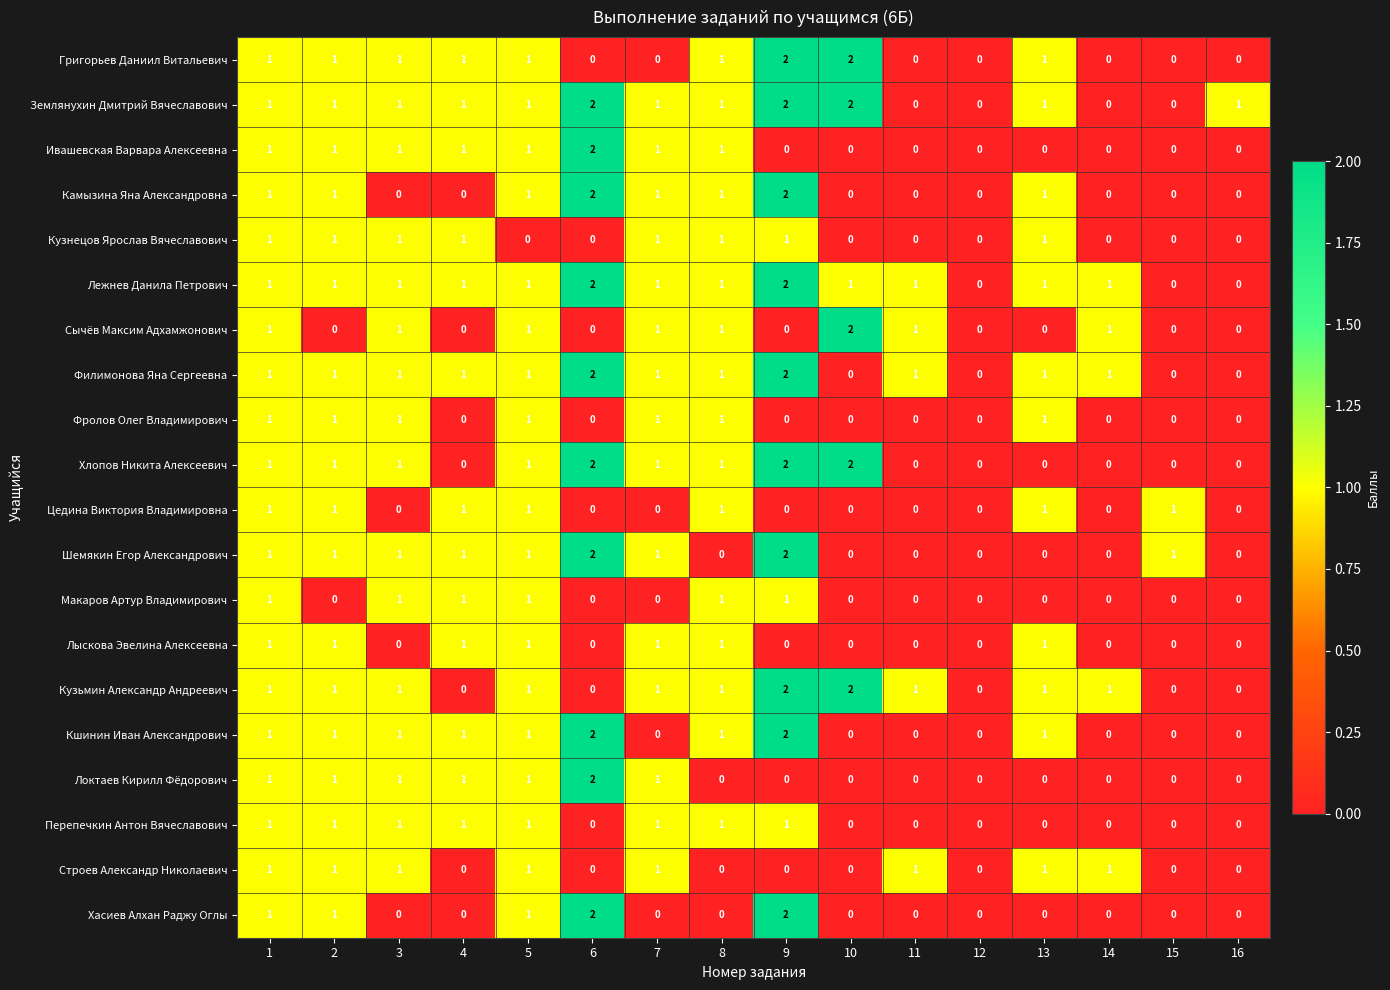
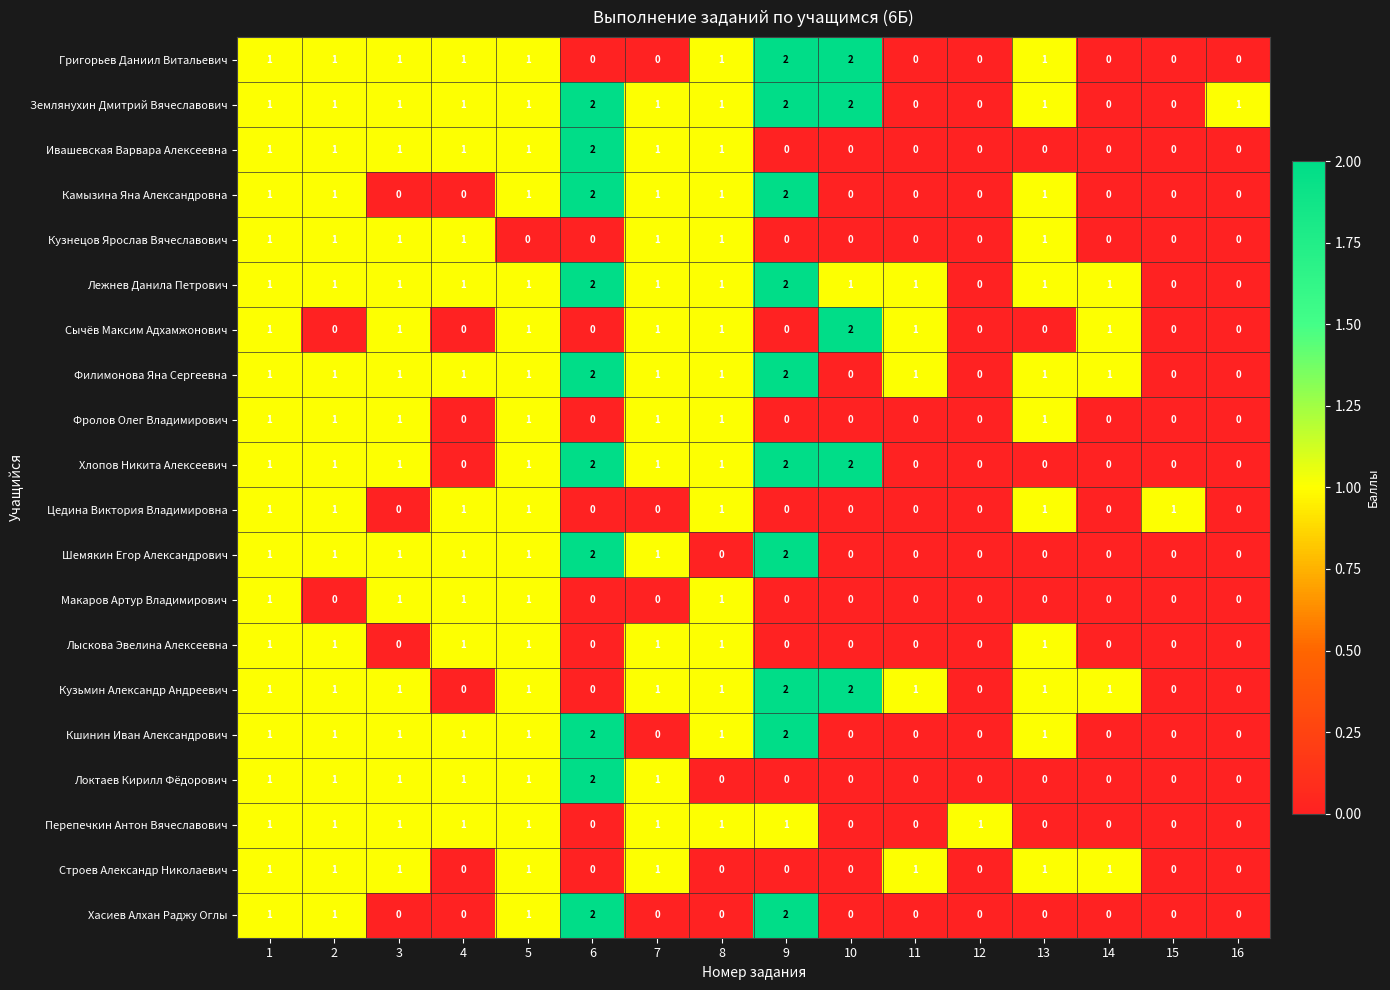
  {
    "Кузнецов Ярослав Вячеславович": {
      "1": 1,
      "2": 1,
      "3": 1,
      "4": 1,
      "5": 0,
      "6": 0,
      "7": 1,
      "8": 1,
-     "9": 1,
+     "9": 0,
      "10": 0,
      "11": 0,
      "12": 0,
      "13": 1,
      "14": 0,
      "15": 0,
      "16": 0
    },
    "Шемякин Егор Александрович": {
      "1": 1,
      "2": 1,
      "3": 1,
      "4": 1,
      "5": 1,
      "6": 2,
      "7": 1,
      "8": 0,
      "9": 2,
      "10": 0,
      "11": 0,
      "12": 0,
      "13": 0,
      "14": 0,
-     "15": 1,
+     "15": 0,
      "16": 0
    },
    "Макаров Артур Владимирович": {
      "1": 1,
      "2": 0,
      "3": 1,
      "4": 1,
      "5": 1,
      "6": 0,
      "7": 0,
      "8": 1,
-     "9": 1,
+     "9": 0,
      "10": 0,
      "11": 0,
      "12": 0,
      "13": 0,
      "14": 0,
      "15": 0,
      "16": 0
    },
    "Перепечкин Антон Вячеславович": {
      "1": 1,
      "2": 1,
      "3": 1,
      "4": 1,
      "5": 1,
      "6": 0,
      "7": 1,
      "8": 1,
      "9": 1,
      "10": 0,
      "11": 0,
-     "12": 0,
+     "12": 1,
      "13": 0,
      "14": 0,
      "15": 0,
      "16": 0
    }
  }
